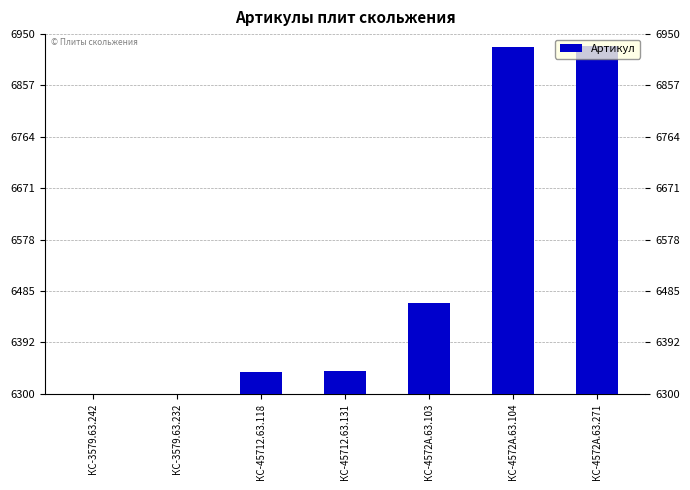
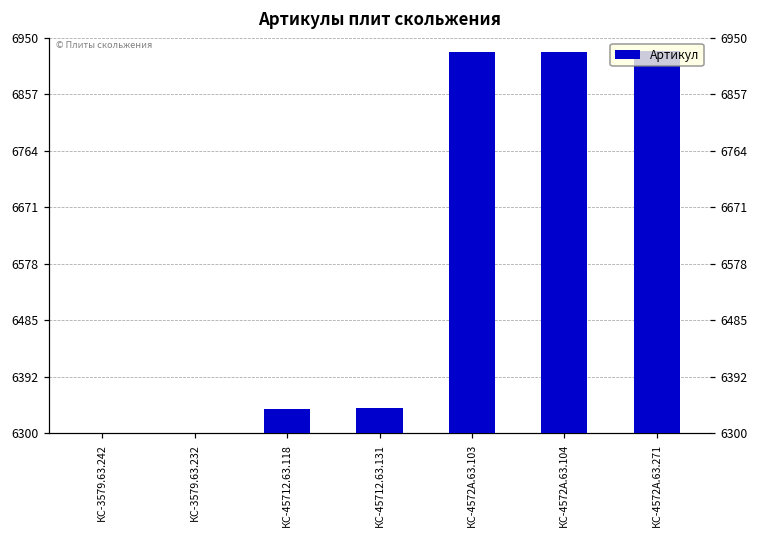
  {
    "КС-45712.63.118": 6340,
    "КС-45712.63.131": 6340,
-   "КС-4572А.63.103": 6460,
+   "КС-4572А.63.103": 6930,
    "КС-4572А.63.104": 6930
  }
